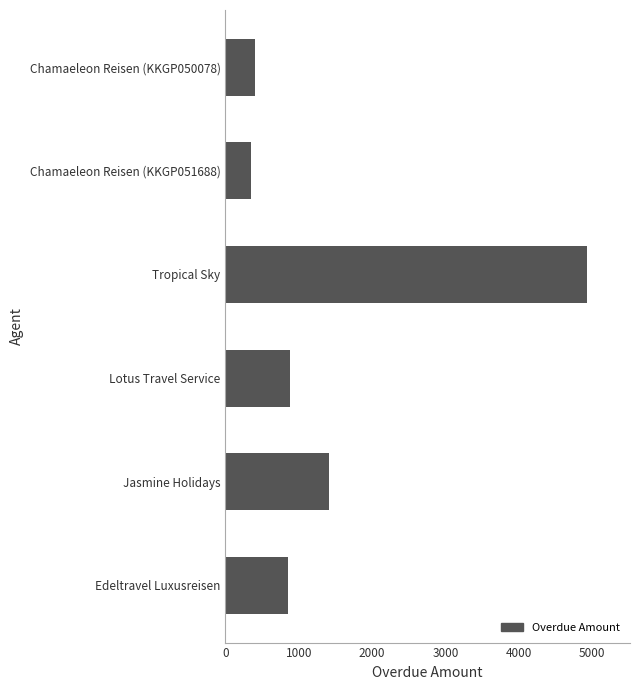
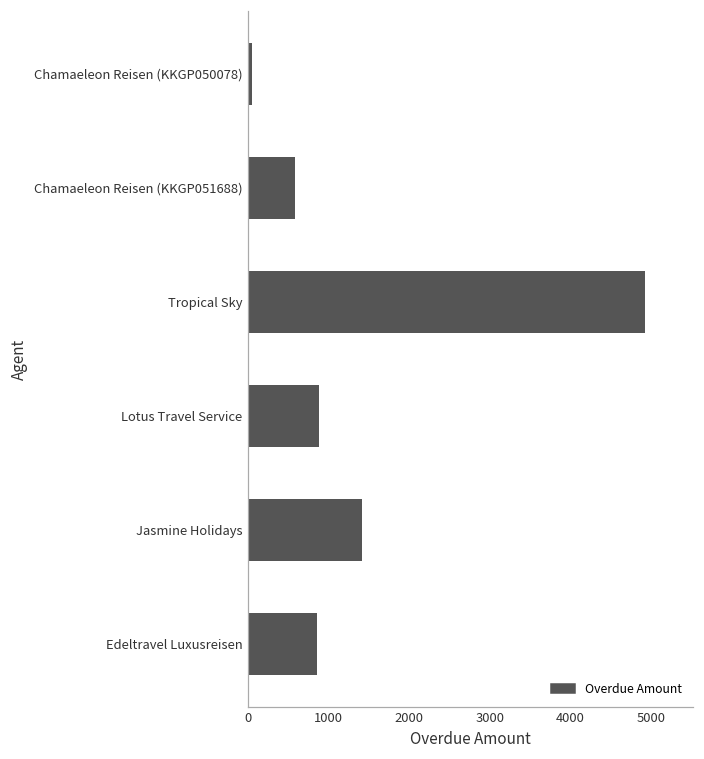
  {
-   "Chamaeleon Reisen (KKGP050078)": 400,
-   "Chamaeleon Reisen (KKGP051688)": 400,
+   "Chamaeleon Reisen (KKGP050078)": 100,
+   "Chamaeleon Reisen (KKGP051688)": 600,
    "Tropical Sky": 4900,
    "Lotus Travel Service": 900,
    "Jasmine Holidays": 1400,
    "Edeltravel Luxusreisen": 900
  }
